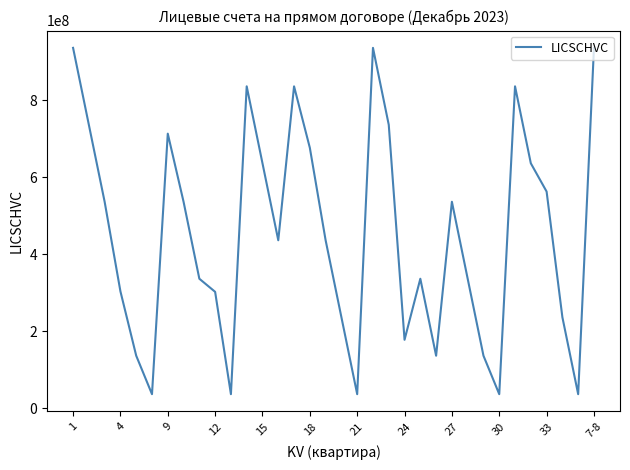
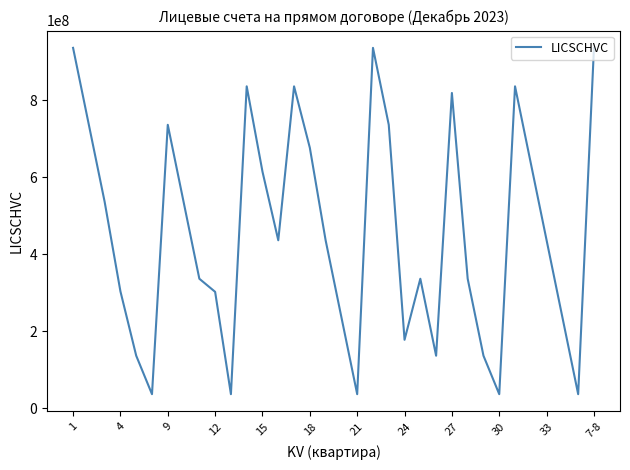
  {
    "1": 940000000,
    "4": 300000000,
-   "9": 710000000,
+   "9": 740000000,
    "12": 300000000,
-   "15": 640000000,
+   "15": 610000000,
    "18": 680000000,
    "21": 40000000,
    "24": 180000000,
-   "27": 540000000,
+   "27": 820000000,
    "30": 40000000,
-   "33": 560000000
+   "33": 440000000
  }
